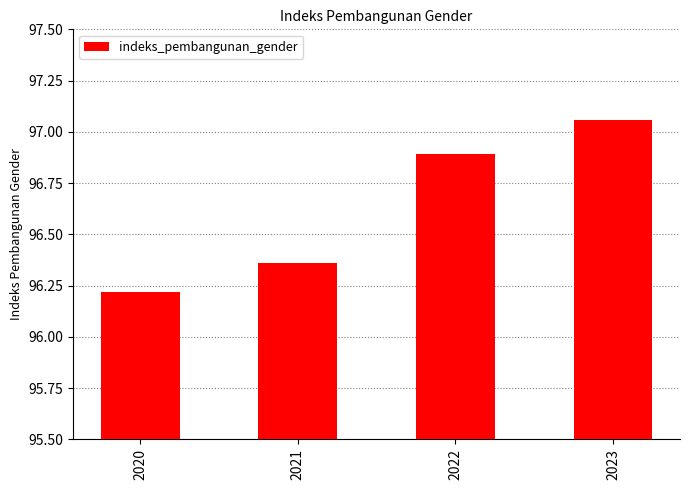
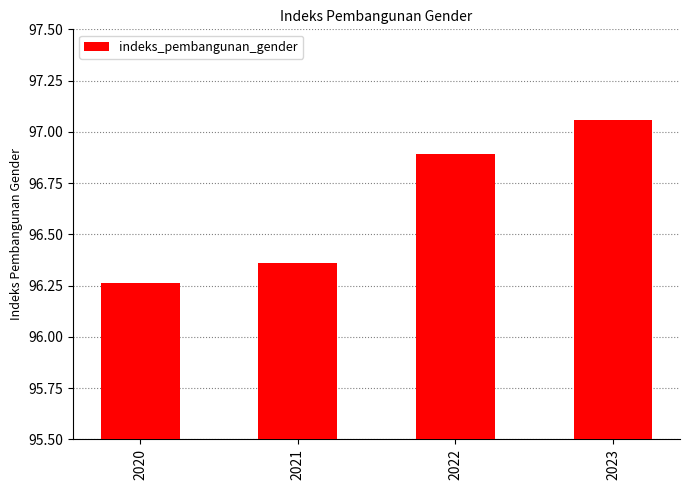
  {
-   "2020": 96.22,
+   "2020": 96.26,
    "2021": 96.36,
    "2022": 96.89,
    "2023": 97.06
  }
